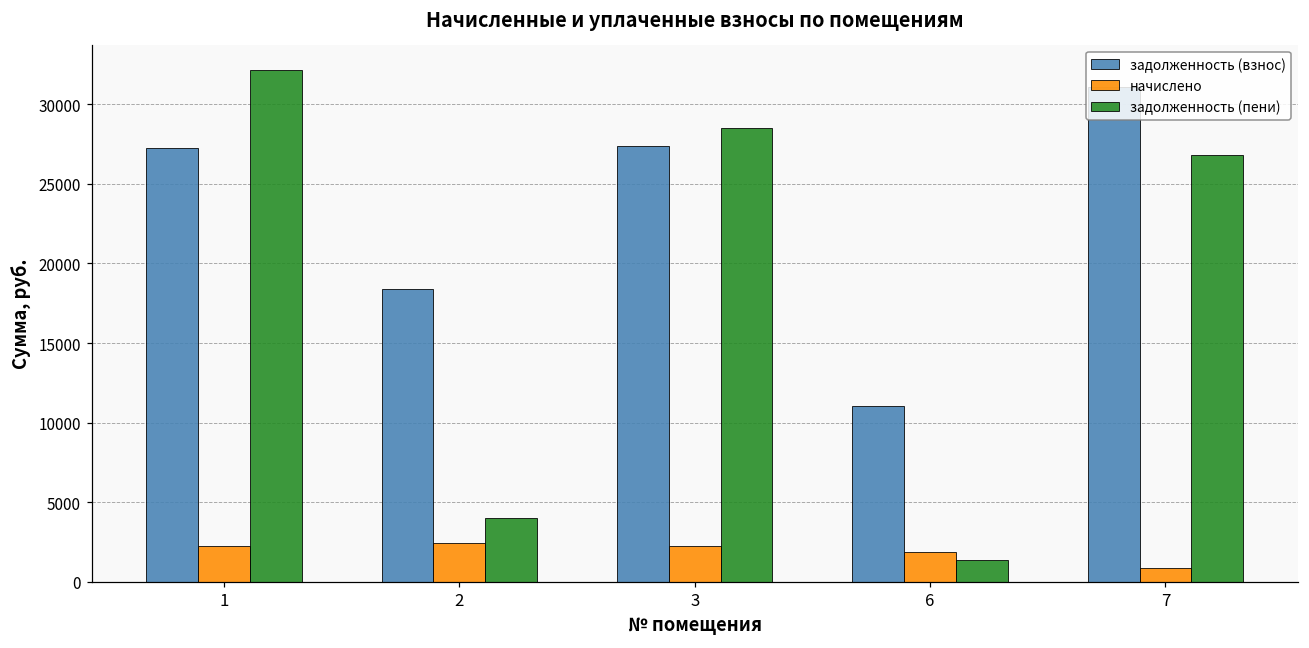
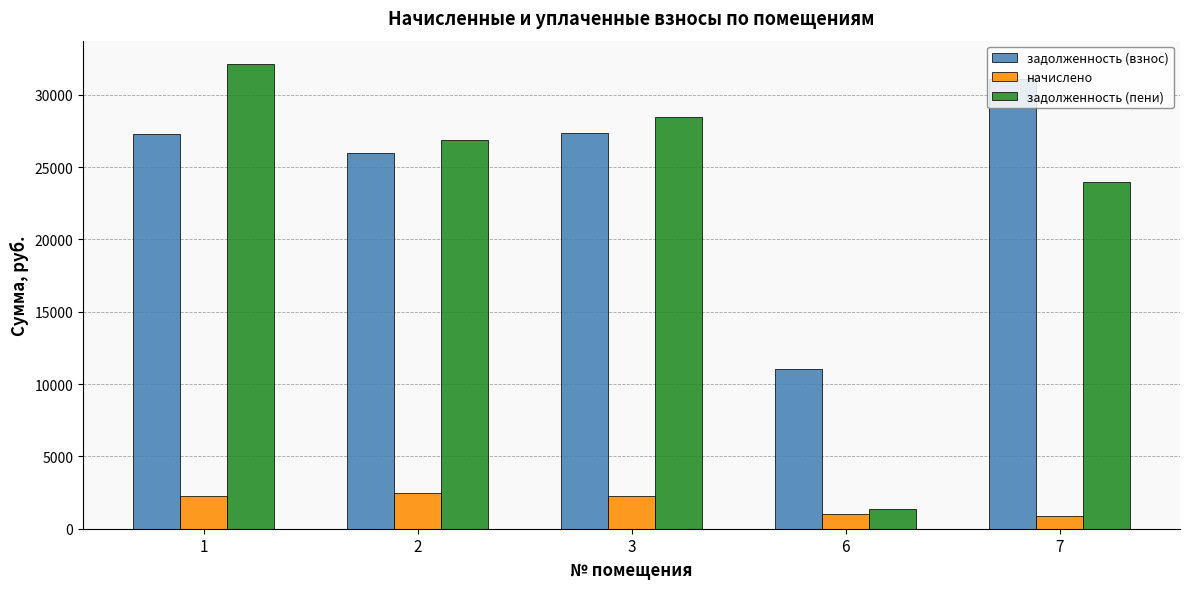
  {
    "задолженность (взнос)": {
      "1": 27300,
-     "2": 18400,
+     "2": 26000,
      "3": 27400,
      "6": 11000
    },
    "начислено": {
      "1": 2300,
      "2": 2500,
      "3": 2300,
-     "6": 1800,
+     "6": 1000,
      "7": 800
    },
    "задолженность (пени)": {
      "1": 32100,
-     "2": 4000,
+     "2": 26900,
      "3": 28500,
      "6": 1400,
-     "7": 26800
+     "7": 24000
    }
  }
